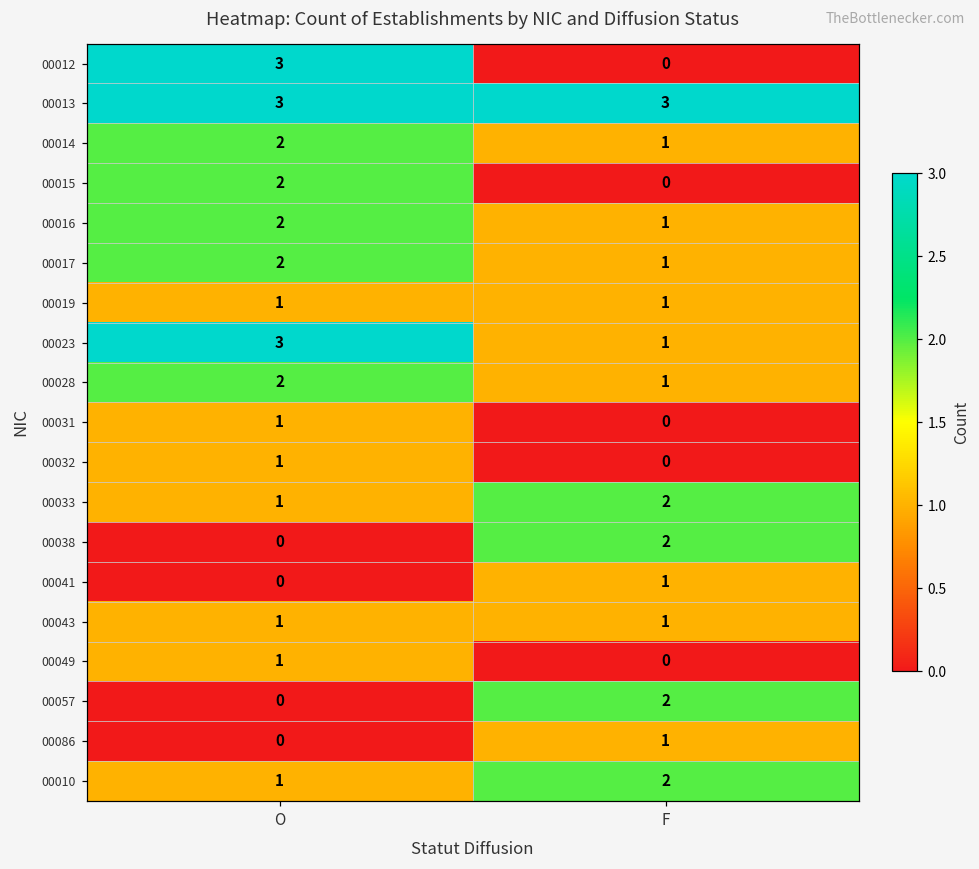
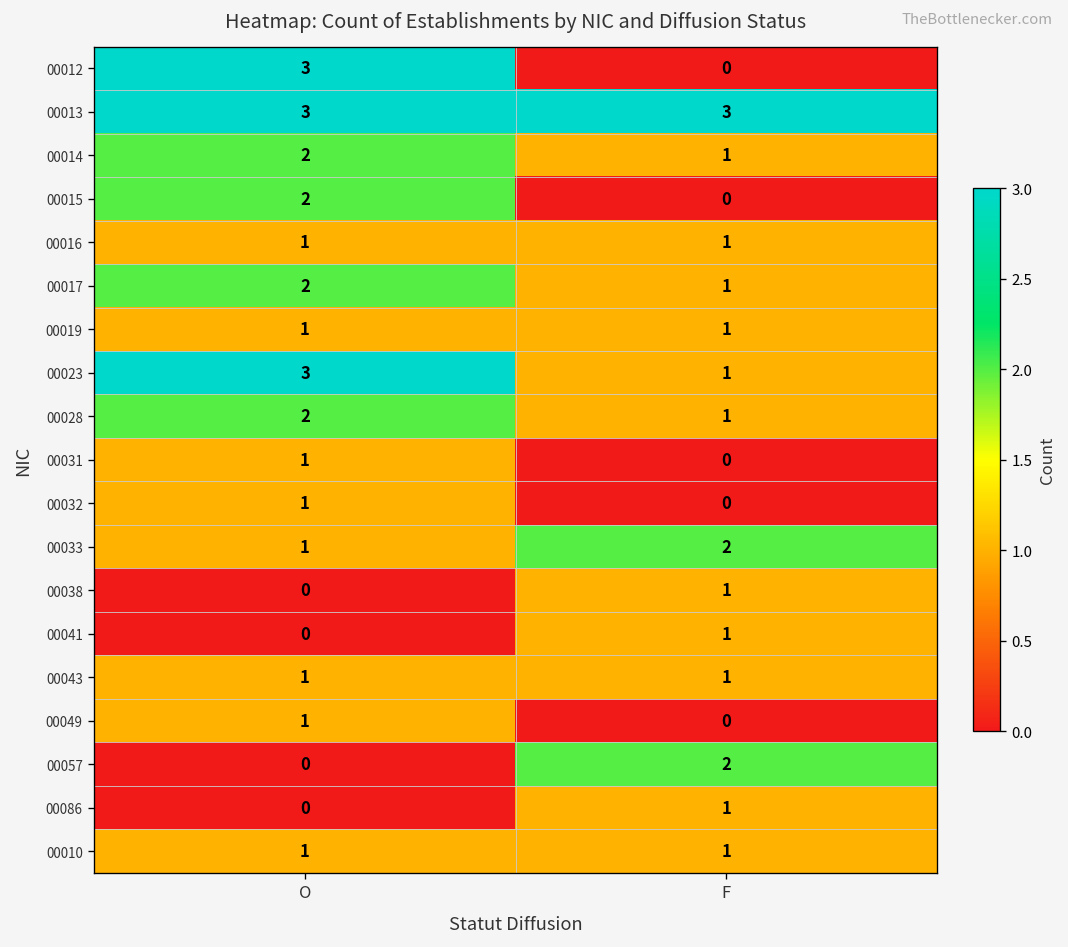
  {
    "00012": {
      "O": 3,
      "F": 0
    },
    "00013": {
      "O": 3,
      "F": 3
    },
    "00014": {
      "O": 2,
      "F": 1
    },
    "00015": {
      "O": 2,
      "F": 0
    },
    "00016": {
-     "O": 2,
+     "O": 1,
      "F": 1
    },
    "00017": {
      "O": 2,
      "F": 1
    },
    "00019": {
      "O": 1,
      "F": 1
    },
    "00023": {
      "O": 3,
      "F": 1
    },
    "00028": {
      "O": 2,
      "F": 1
    },
    "00031": {
      "O": 1,
      "F": 0
    },
    "00032": {
      "O": 1,
      "F": 0
    },
    "00033": {
      "O": 1,
      "F": 2
    },
    "00038": {
      "O": 0,
-     "F": 2
+     "F": 1
    },
    "00041": {
      "O": 0,
      "F": 1
    },
    "00043": {
      "O": 1,
      "F": 1
    },
    "00049": {
      "O": 1,
      "F": 0
    },
    "00057": {
      "O": 0,
      "F": 2
    },
    "00086": {
      "O": 0,
      "F": 1
    },
    "00010": {
      "O": 1,
-     "F": 2
+     "F": 1
    }
  }
